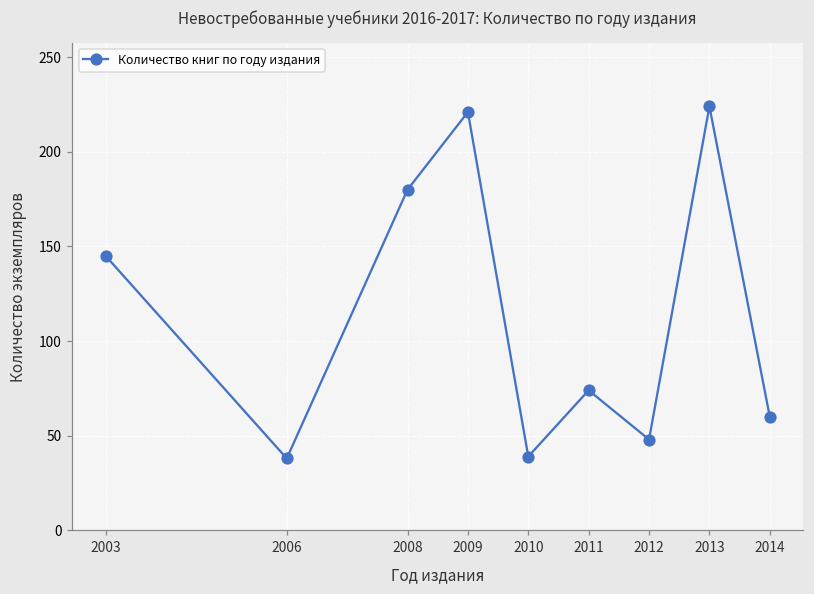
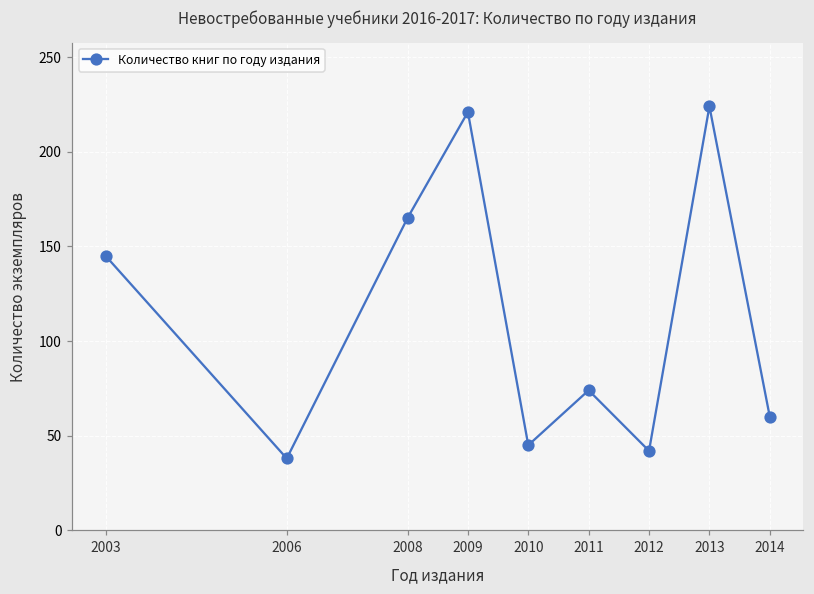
  {
    "2003": 145,
    "2006": 38,
-   "2008": 180,
+   "2008": 165,
    "2009": 221,
-   "2010": 39,
+   "2010": 45,
    "2011": 74,
-   "2012": 48,
+   "2012": 42,
    "2013": 224,
    "2014": 60
  }
